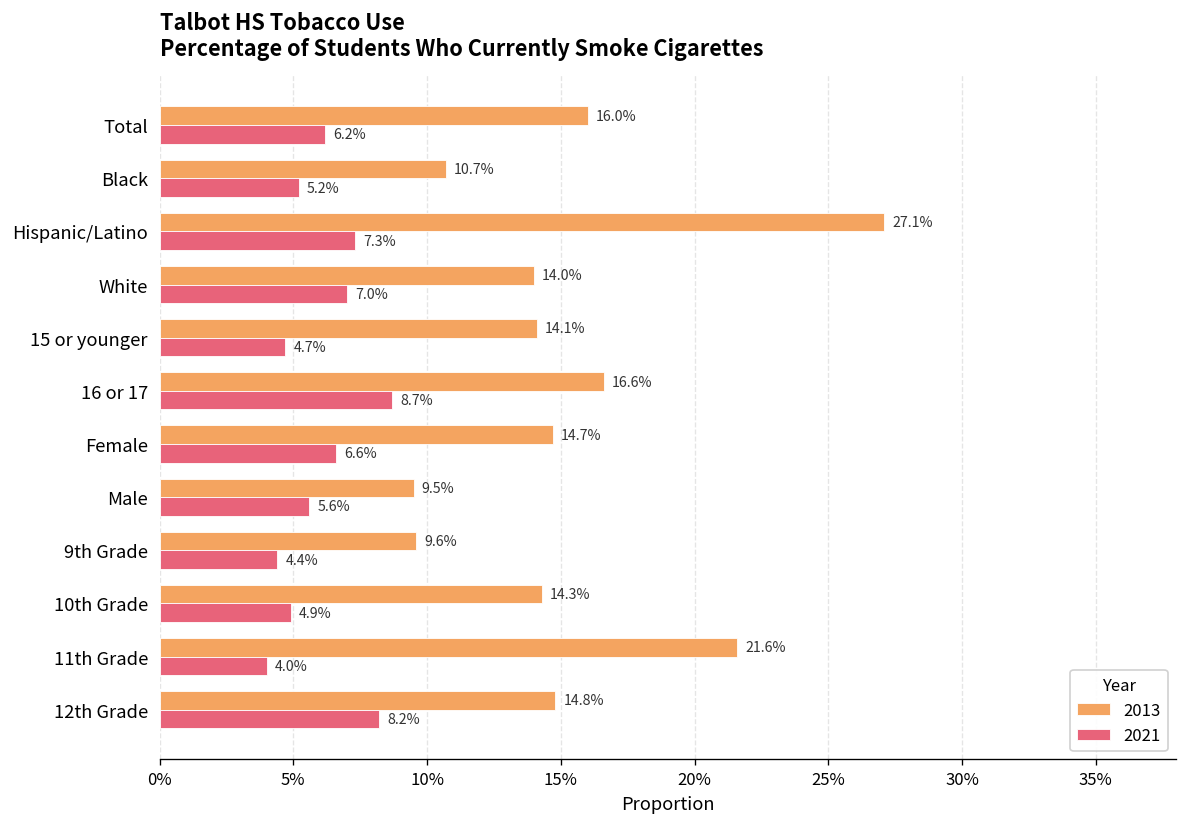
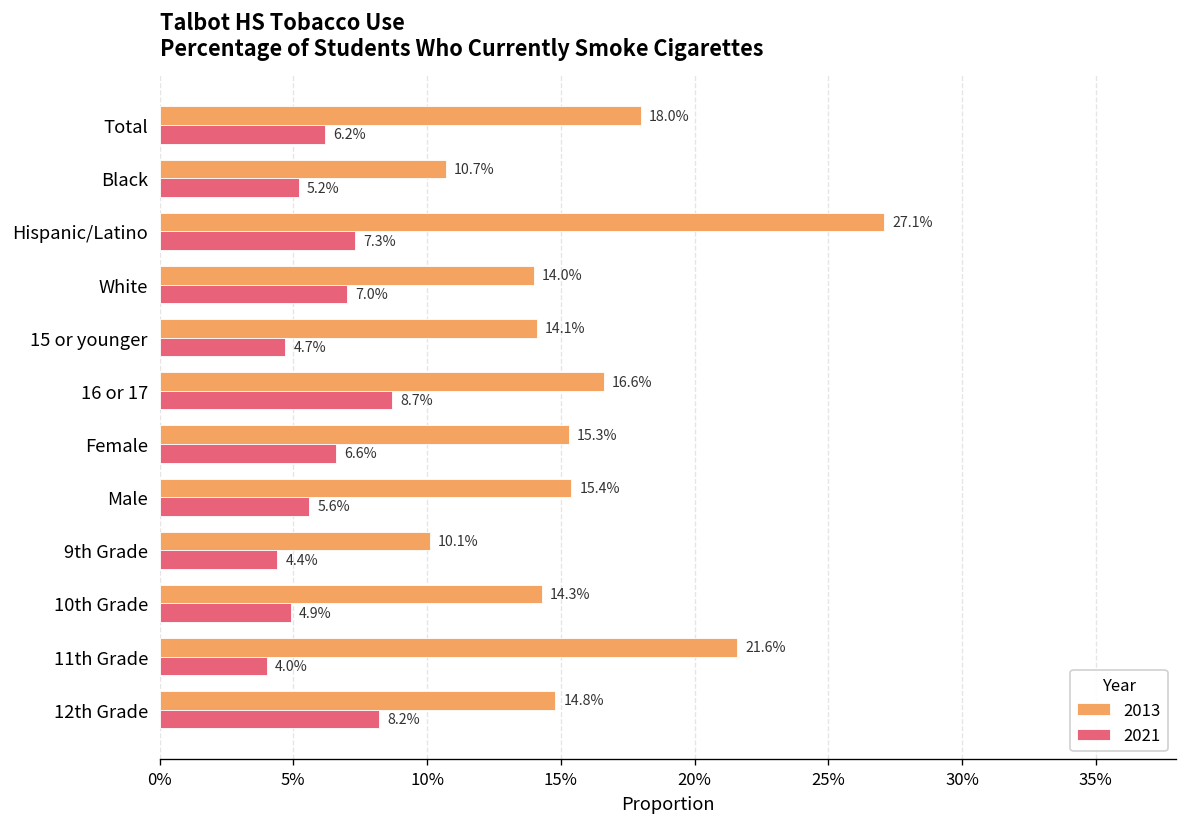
  {
    "2013": {
-     "Total": "16.0%",
+     "Total": "18.0%",
      "Black": "10.7%",
      "Hispanic/Latino": "27.1%",
      "White": "14.0%",
      "15 or younger": "14.1%",
      "16 or 17": "16.6%",
-     "Female": "14.7%",
-     "Male": "9.5%",
-     "9th Grade": "9.6%",
+     "Female": "15.3%",
+     "Male": "15.4%",
+     "9th Grade": "10.1%",
      "10th Grade": "14.3%",
      "11th Grade": "21.6%",
      "12th Grade": "14.8%"
    },
    "2021": {
      "Total": "6.2%",
      "Black": "5.2%",
      "Hispanic/Latino": "7.3%",
      "White": "7.0%",
      "15 or younger": "4.7%",
      "16 or 17": "8.7%",
      "Female": "6.6%",
      "Male": "5.6%",
      "9th Grade": "4.4%",
      "10th Grade": "4.9%",
      "11th Grade": "4.0%",
      "12th Grade": "8.2%"
    }
  }
